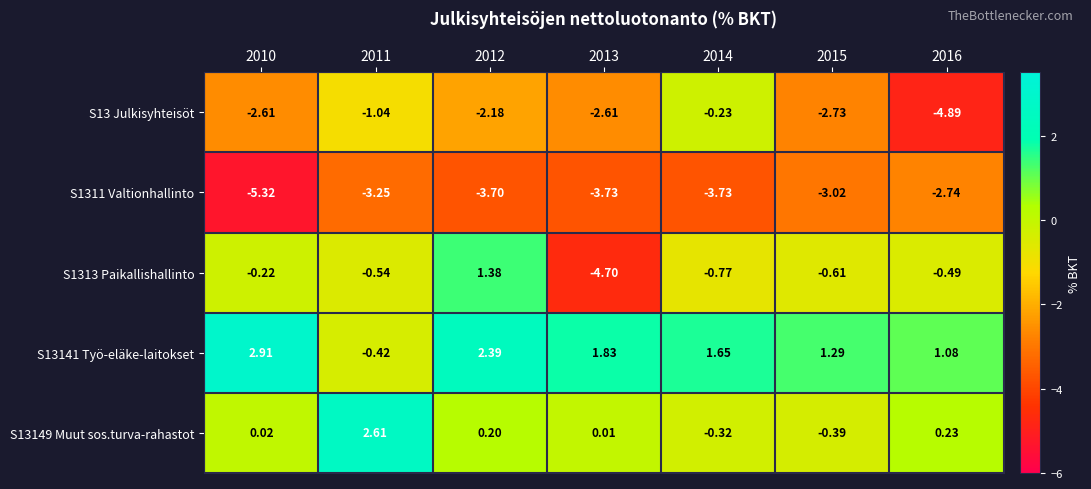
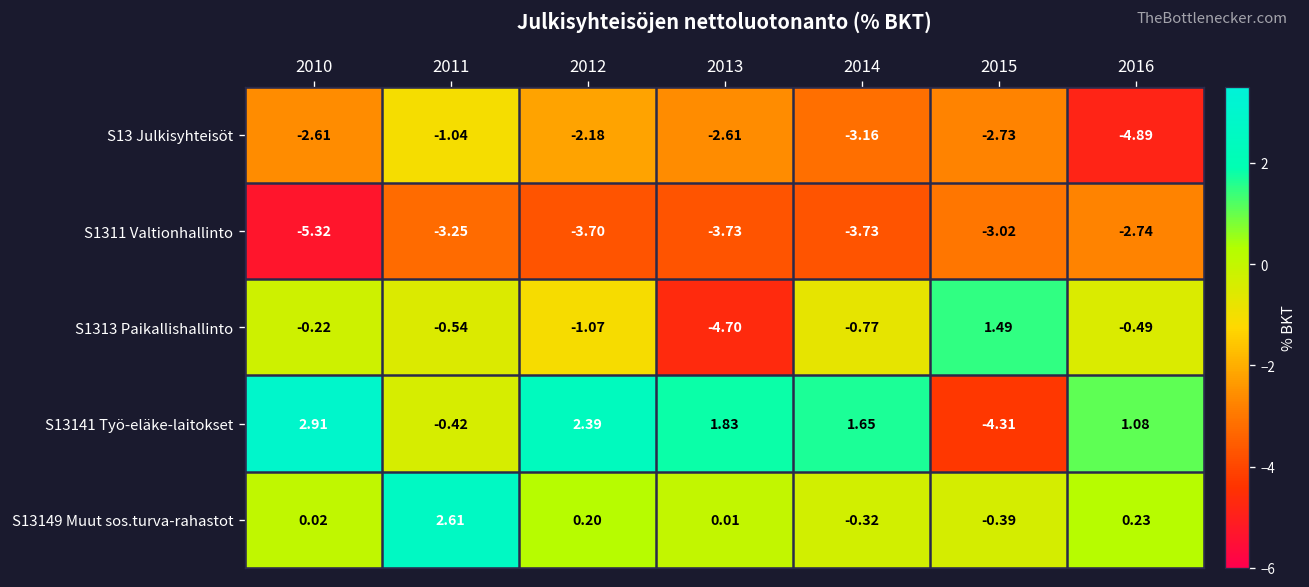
  {
    "S13 Julkisyhteisöt": {
      "2010": -2.61,
      "2011": -1.04,
      "2012": -2.18,
      "2013": -2.61,
-     "2014": -0.23,
+     "2014": -3.16,
      "2015": -2.73,
      "2016": -4.89
    },
    "S1311 Valtionhallinto": {
      "2010": -5.32,
      "2011": -3.25,
      "2012": -3.70,
      "2013": -3.73,
      "2014": -3.73,
      "2015": -3.02,
      "2016": -2.74
    },
    "S1313 Paikallishallinto": {
      "2010": -0.22,
      "2011": -0.54,
-     "2012": 1.38,
+     "2012": -1.07,
      "2013": -4.70,
      "2014": -0.77,
-     "2015": -0.61,
+     "2015": 1.49,
      "2016": -0.49
    },
    "S13141 Työ­eläke­laitokset": {
      "2010": 2.91,
      "2011": -0.42,
      "2012": 2.39,
      "2013": 1.83,
      "2014": 1.65,
-     "2015": 1.29,
+     "2015": -4.31,
      "2016": 1.08
    },
    "S13149 Muut sos.turva­rahastot": {
      "2010": 0.02,
      "2011": 2.61,
      "2012": 0.20,
      "2013": 0.01,
      "2014": -0.32,
      "2015": -0.39,
      "2016": 0.23
    }
  }
